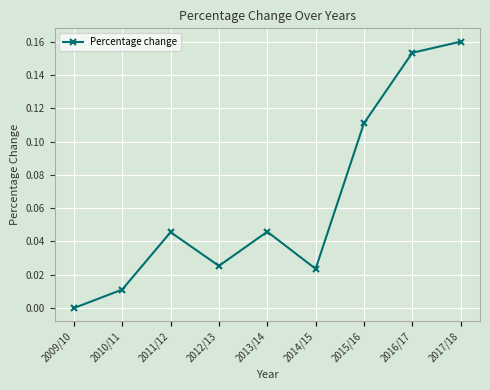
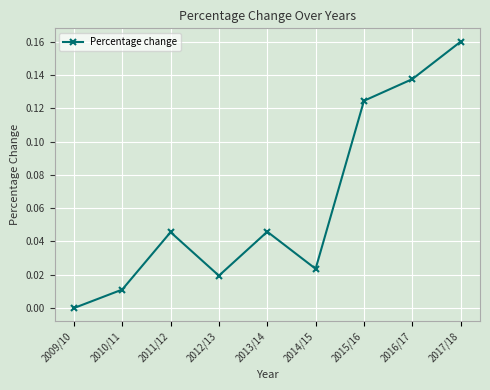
  {
    "2009/10": 0.000,
    "2010/11": 0.011,
    "2011/12": 0.046,
-   "2012/13": 0.025,
+   "2012/13": 0.019,
    "2013/14": 0.046,
    "2014/15": 0.024,
-   "2015/16": 0.111,
-   "2016/17": 0.153,
+   "2015/16": 0.124,
+   "2016/17": 0.138,
    "2017/18": 0.160
  }
